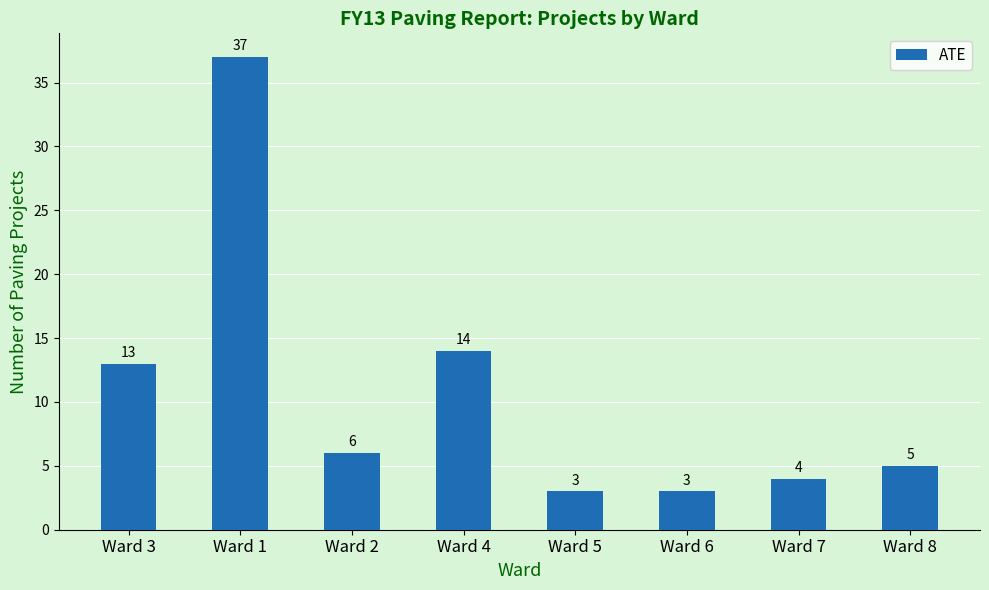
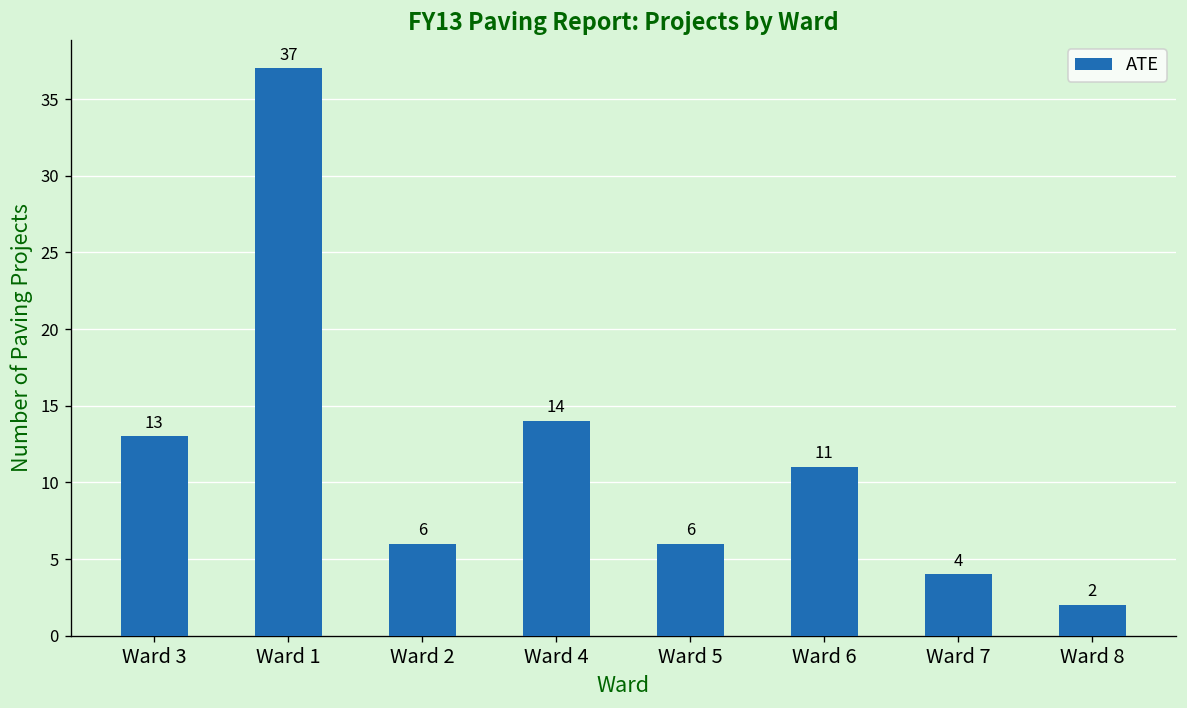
  {
    "Ward 3": 13,
    "Ward 1": 37,
    "Ward 2": 6,
    "Ward 4": 14,
-   "Ward 5": 3,
-   "Ward 6": 3,
+   "Ward 5": 6,
+   "Ward 6": 11,
    "Ward 7": 4,
-   "Ward 8": 5
+   "Ward 8": 2
  }
